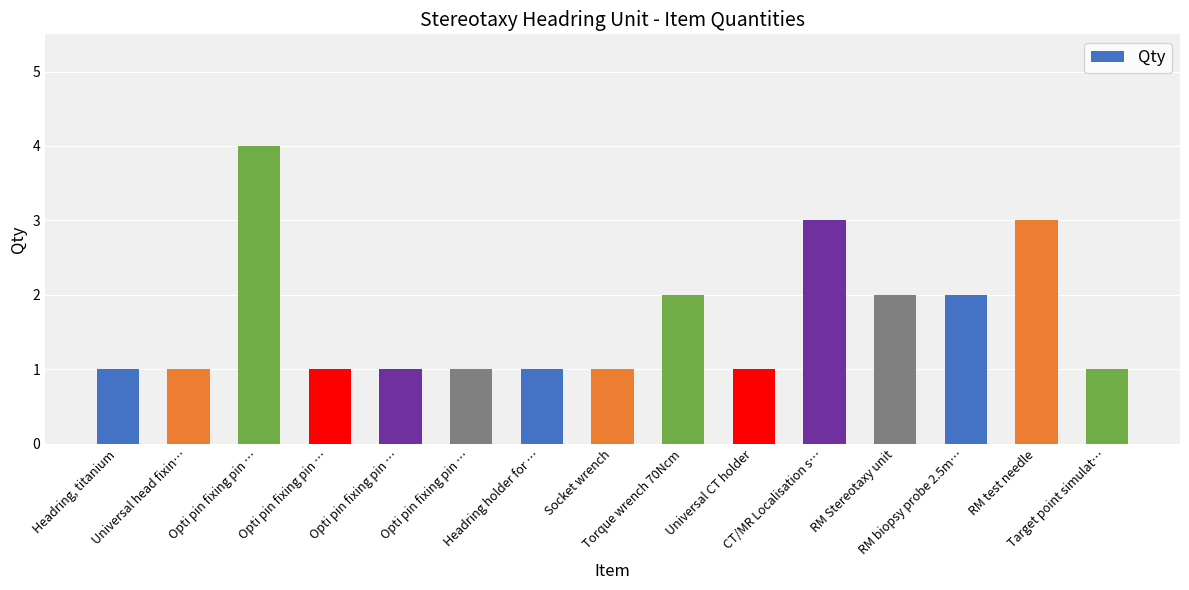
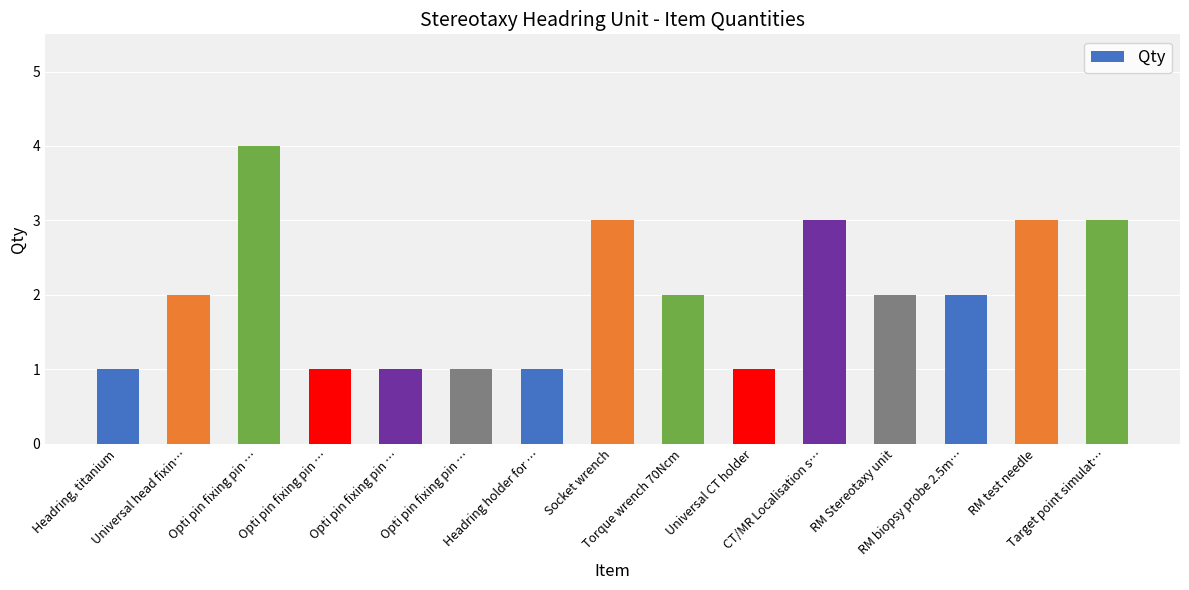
  {
    "Headring, titanium": 1,
-   "Universal head fixin…": 1,
+   "Universal head fixin…": 2,
    "Headring holder for …": 1,
-   "Socket wrench": 1,
+   "Socket wrench": 3,
    "Torque wrench 70Ncm": 2,
    "Universal CT holder": 1,
    "CT/MR Localisation s…": 3,
    "RM Stereotaxy unit": 2,
    "RM biopsy probe 2.5m…": 2,
    "RM test needle": 3,
-   "Target point simulat…": 1
+   "Target point simulat…": 3
  }
